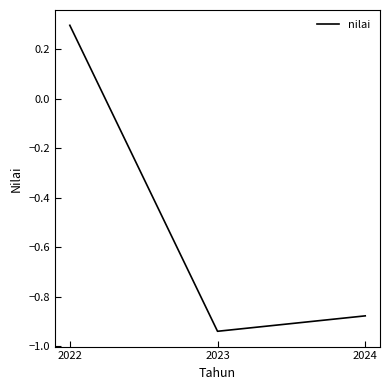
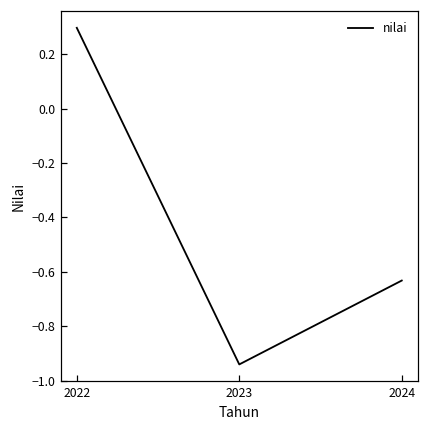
  {
    "2022": 0.30,
    "2023": -0.94,
-   "2024": -0.88
+   "2024": -0.63
  }
